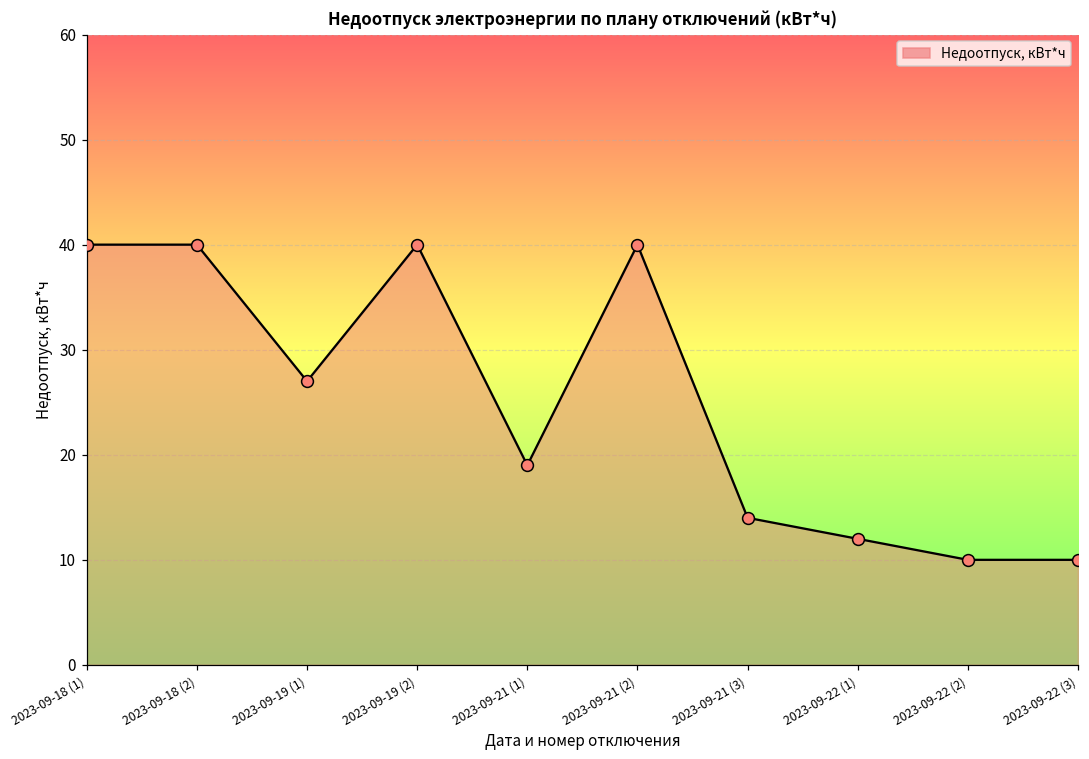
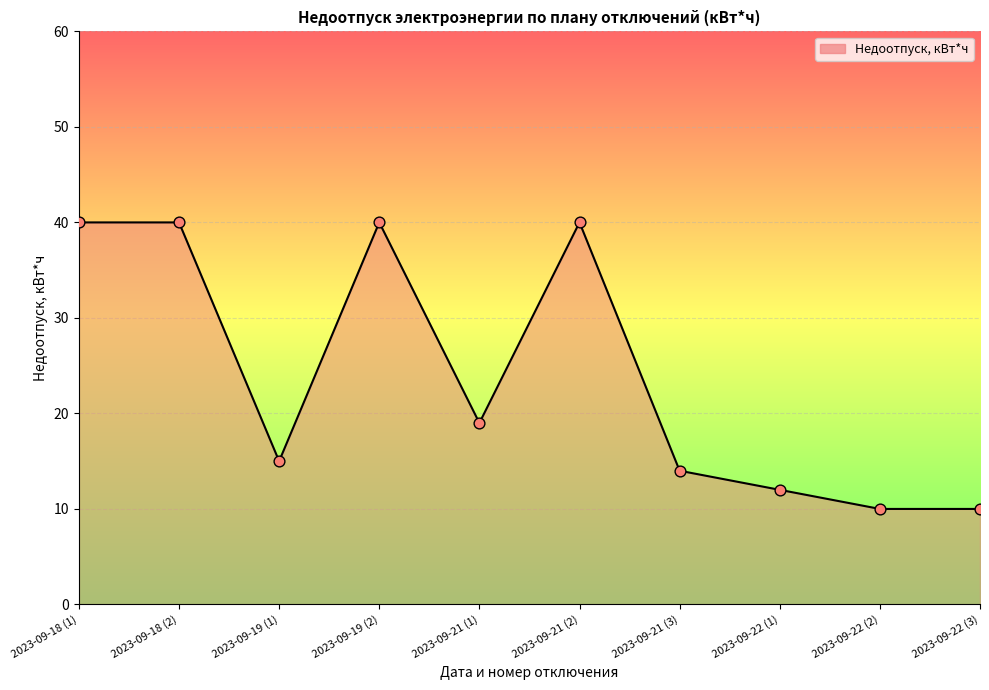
  {
    "2023-09-18 (1)": 40,
    "2023-09-18 (2)": 40,
-   "2023-09-19 (1)": 27,
+   "2023-09-19 (1)": 15,
    "2023-09-19 (2)": 40,
    "2023-09-21 (1)": 19,
    "2023-09-21 (2)": 40,
    "2023-09-21 (3)": 14,
    "2023-09-22 (1)": 12,
    "2023-09-22 (2)": 10,
    "2023-09-22 (3)": 10
  }
